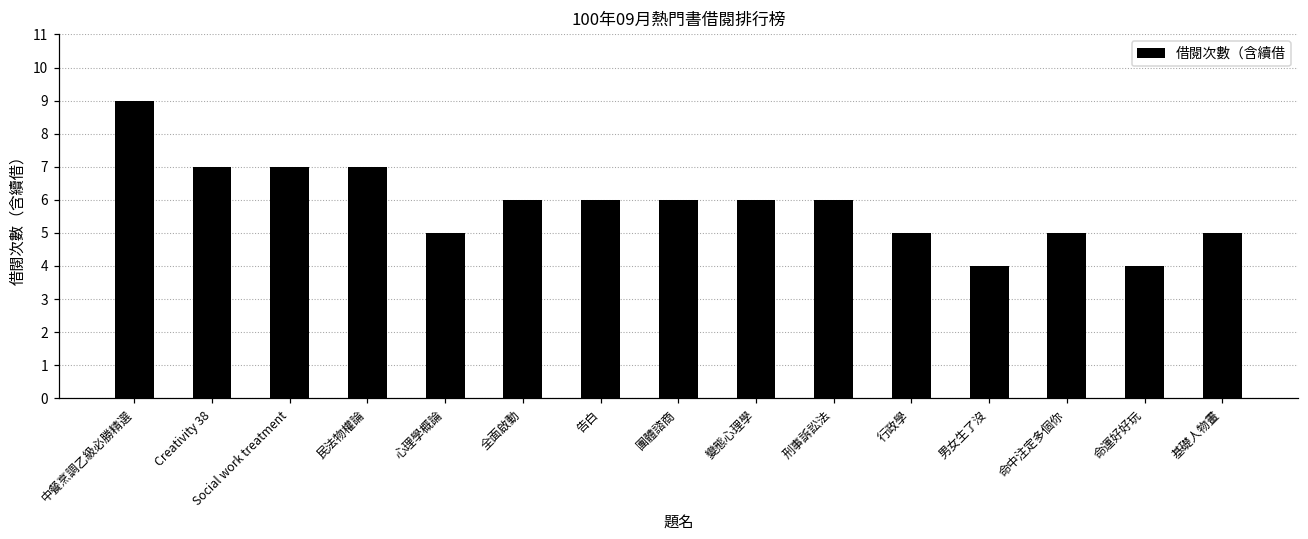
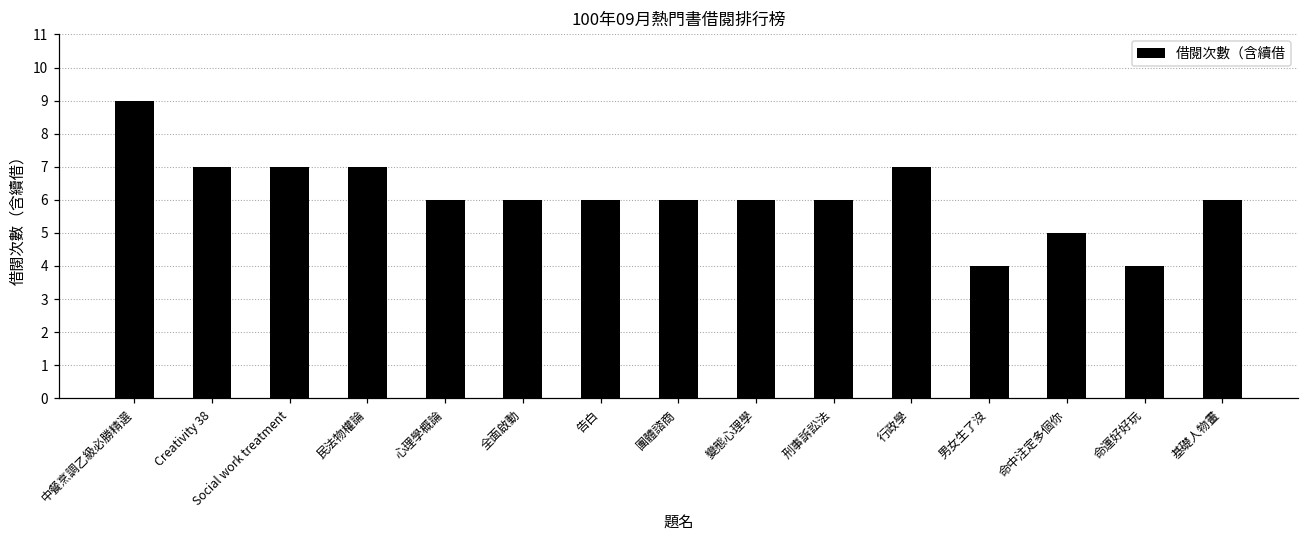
  {
    "中餐烹調乙級必勝精選": 9,
    "Creativity 38": 7,
    "Social work treatment": 7,
    "民法物權論": 7,
-   "心理學概論": 5,
+   "心理學概論": 6,
    "全面啟動": 6,
    "告白": 6,
    "團體諮商": 6,
    "變態心理學": 6,
    "刑事訴訟法": 6,
-   "行政學": 5,
+   "行政學": 7,
    "男女生了沒": 4,
    "命中注定多個你": 5,
    "命運好好玩": 4,
-   "基礎人物畫": 5
+   "基礎人物畫": 6
  }
